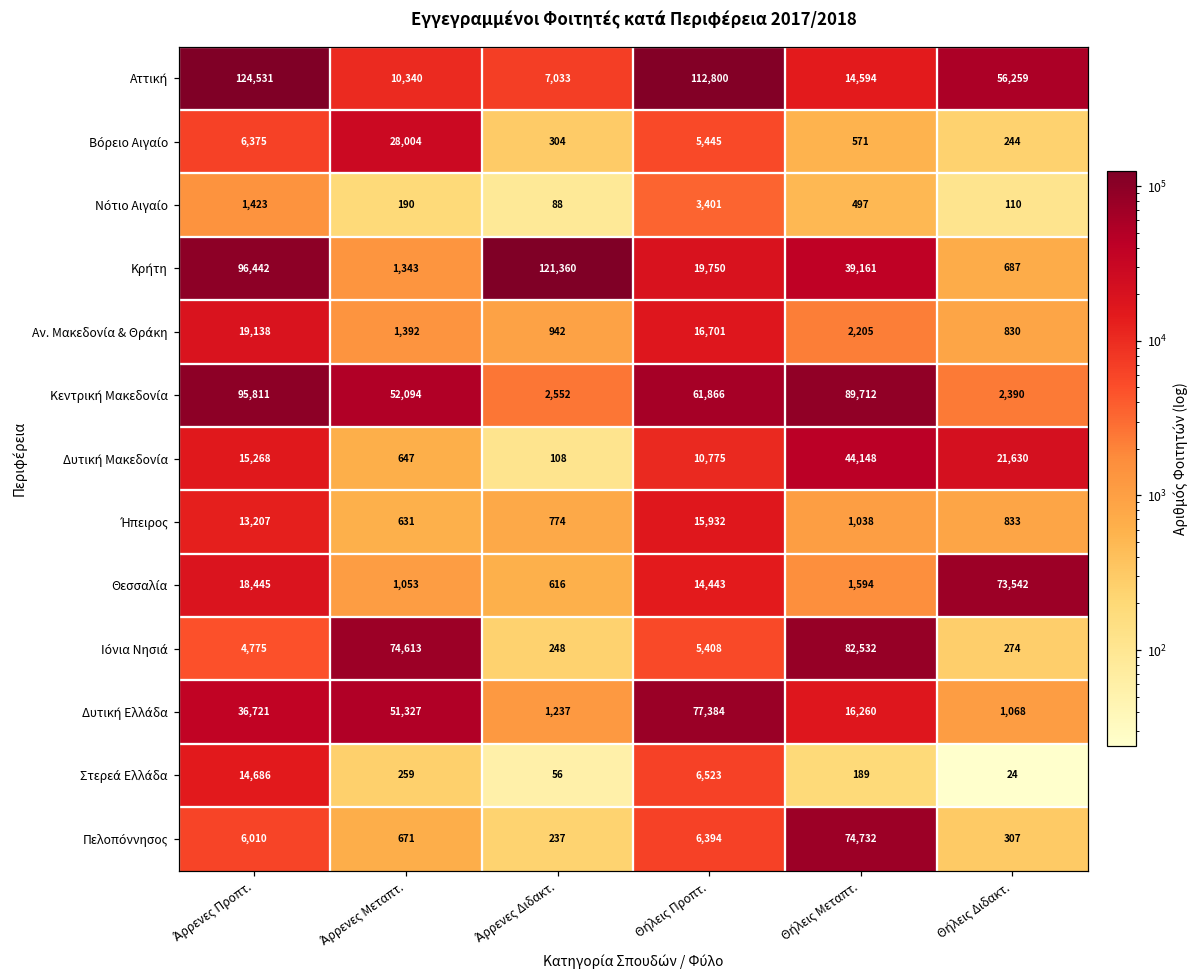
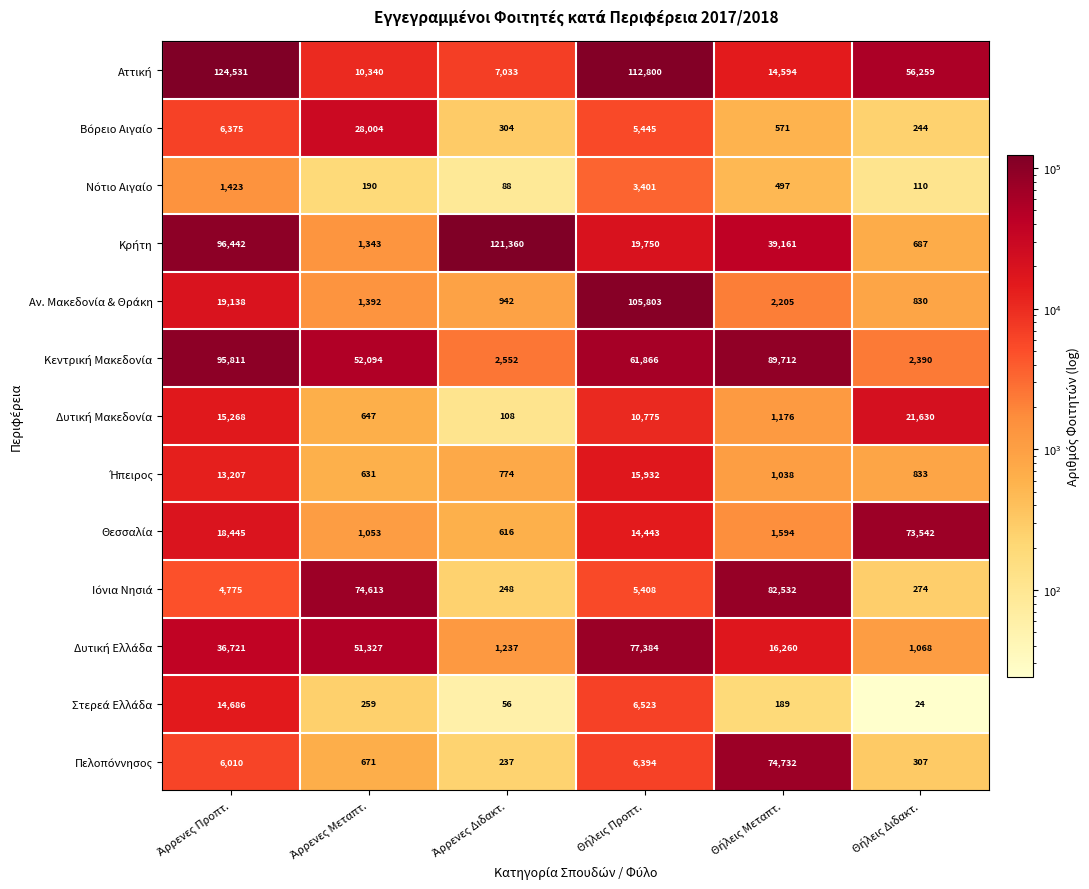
  {
    "Αττική": {
      "Άρρενες Προπτ.": "124,531",
      "Άρρενες Μεταπτ.": "10,340",
      "Άρρενες Διδακτ.": "7,033",
      "Θήλεις Προπτ.": "112,800",
      "Θήλεις Μεταπτ.": "14,594",
      "Θήλεις Διδακτ.": "56,259"
    },
    "Βόρειο Αιγαίο": {
      "Άρρενες Προπτ.": "6,375",
      "Άρρενες Μεταπτ.": "28,004",
      "Άρρενες Διδακτ.": "304",
      "Θήλεις Προπτ.": "5,445",
      "Θήλεις Μεταπτ.": "571",
      "Θήλεις Διδακτ.": "244"
    },
    "Νότιο Αιγαίο": {
      "Άρρενες Προπτ.": "1,423",
      "Άρρενες Μεταπτ.": "190",
      "Άρρενες Διδακτ.": "88",
      "Θήλεις Προπτ.": "3,401",
      "Θήλεις Μεταπτ.": "497",
      "Θήλεις Διδακτ.": "110"
    },
    "Κρήτη": {
      "Άρρενες Προπτ.": "96,442",
      "Άρρενες Μεταπτ.": "1,343",
      "Άρρενες Διδακτ.": "121,360",
      "Θήλεις Προπτ.": "19,750",
      "Θήλεις Μεταπτ.": "39,161",
      "Θήλεις Διδακτ.": "687"
    },
    "Αν. Μακεδονία & Θράκη": {
      "Άρρενες Προπτ.": "19,138",
      "Άρρενες Μεταπτ.": "1,392",
      "Άρρενες Διδακτ.": "942",
-     "Θήλεις Προπτ.": "16,701",
+     "Θήλεις Προπτ.": "105,803",
      "Θήλεις Μεταπτ.": "2,205",
      "Θήλεις Διδακτ.": "830"
    },
    "Κεντρική Μακεδονία": {
      "Άρρενες Προπτ.": "95,811",
      "Άρρενες Μεταπτ.": "52,094",
      "Άρρενες Διδακτ.": "2,552",
      "Θήλεις Προπτ.": "61,866",
      "Θήλεις Μεταπτ.": "89,712",
      "Θήλεις Διδακτ.": "2,390"
    },
    "Δυτική Μακεδονία": {
      "Άρρενες Προπτ.": "15,268",
      "Άρρενες Μεταπτ.": "647",
      "Άρρενες Διδακτ.": "108",
      "Θήλεις Προπτ.": "10,775",
-     "Θήλεις Μεταπτ.": "44,148",
+     "Θήλεις Μεταπτ.": "1,176",
      "Θήλεις Διδακτ.": "21,630"
    },
    "Ήπειρος": {
      "Άρρενες Προπτ.": "13,207",
      "Άρρενες Μεταπτ.": "631",
      "Άρρενες Διδακτ.": "774",
      "Θήλεις Προπτ.": "15,932",
      "Θήλεις Μεταπτ.": "1,038",
      "Θήλεις Διδακτ.": "833"
    },
    "Θεσσαλία": {
      "Άρρενες Προπτ.": "18,445",
      "Άρρενες Μεταπτ.": "1,053",
      "Άρρενες Διδακτ.": "616",
      "Θήλεις Προπτ.": "14,443",
      "Θήλεις Μεταπτ.": "1,594",
      "Θήλεις Διδακτ.": "73,542"
    },
    "Ιόνια Νησιά": {
      "Άρρενες Προπτ.": "4,775",
      "Άρρενες Μεταπτ.": "74,613",
      "Άρρενες Διδακτ.": "248",
      "Θήλεις Προπτ.": "5,408",
      "Θήλεις Μεταπτ.": "82,532",
      "Θήλεις Διδακτ.": "274"
    },
    "Δυτική Ελλάδα": {
      "Άρρενες Προπτ.": "36,721",
      "Άρρενες Μεταπτ.": "51,327",
      "Άρρενες Διδακτ.": "1,237",
      "Θήλεις Προπτ.": "77,384",
      "Θήλεις Μεταπτ.": "16,260",
      "Θήλεις Διδακτ.": "1,068"
    },
    "Στερεά Ελλάδα": {
      "Άρρενες Προπτ.": "14,686",
      "Άρρενες Μεταπτ.": "259",
      "Άρρενες Διδακτ.": "56",
      "Θήλεις Προπτ.": "6,523",
      "Θήλεις Μεταπτ.": "189",
      "Θήλεις Διδακτ.": "24"
    },
    "Πελοπόννησος": {
      "Άρρενες Προπτ.": "6,010",
      "Άρρενες Μεταπτ.": "671",
      "Άρρενες Διδακτ.": "237",
      "Θήλεις Προπτ.": "6,394",
      "Θήλεις Μεταπτ.": "74,732",
      "Θήλεις Διδακτ.": "307"
    }
  }
